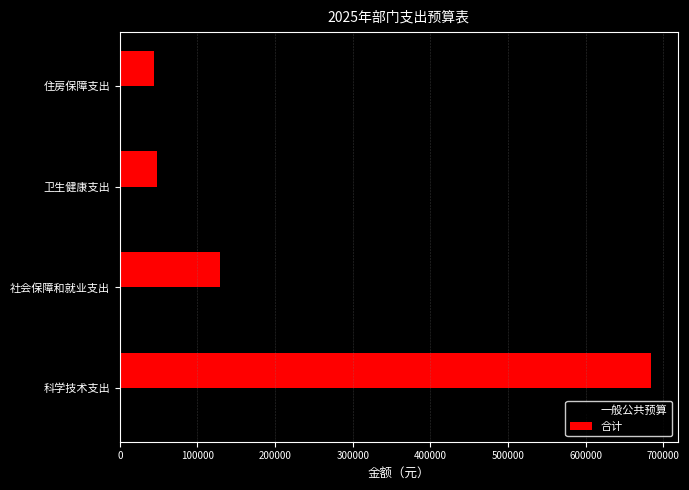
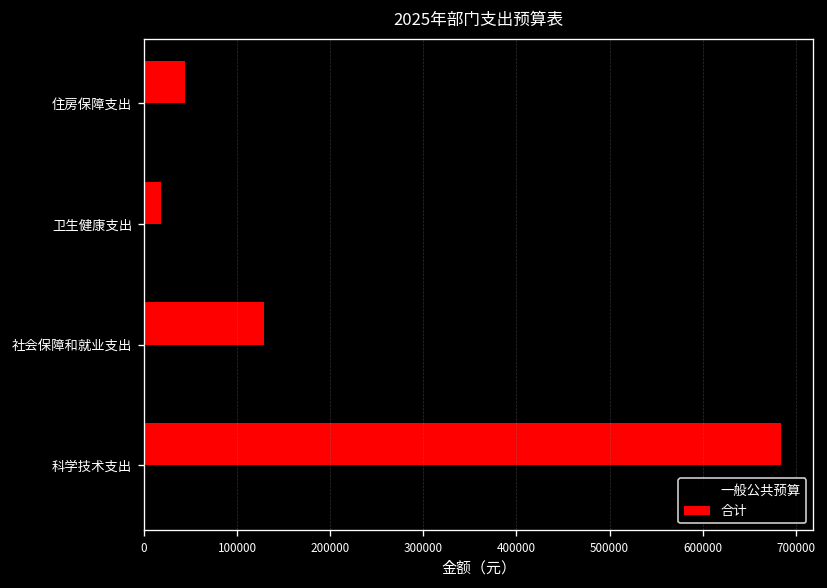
  {
    "一般公共预算": {
      "住房保障支出": 40000,
      "卫生健康支出": 50000,
      "社会保障和就业支出": 200000
    },
    "合计": {
      "住房保障支出": 40000,
-     "卫生健康支出": 50000,
+     "卫生健康支出": 20000,
      "社会保障和就业支出": 130000,
      "科学技术支出": 680000
    }
  }
